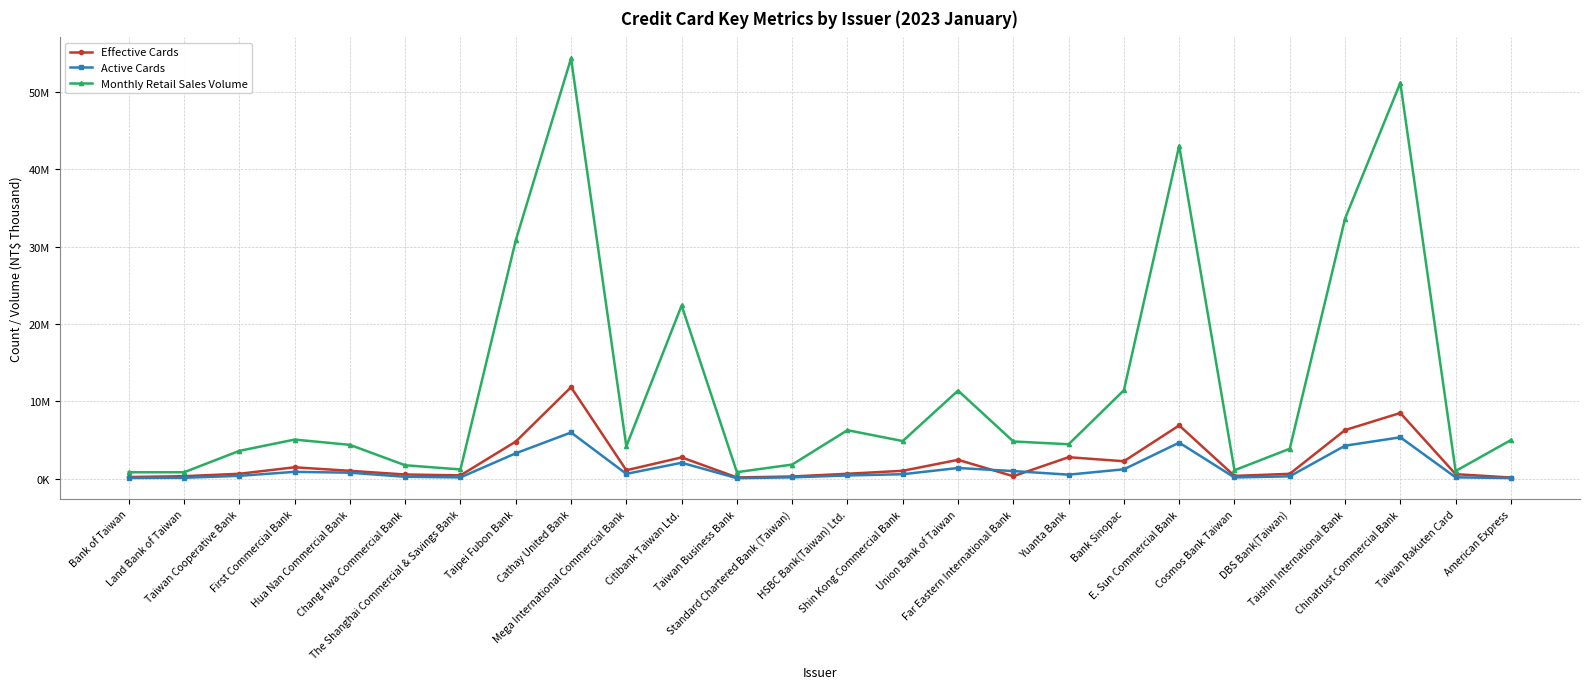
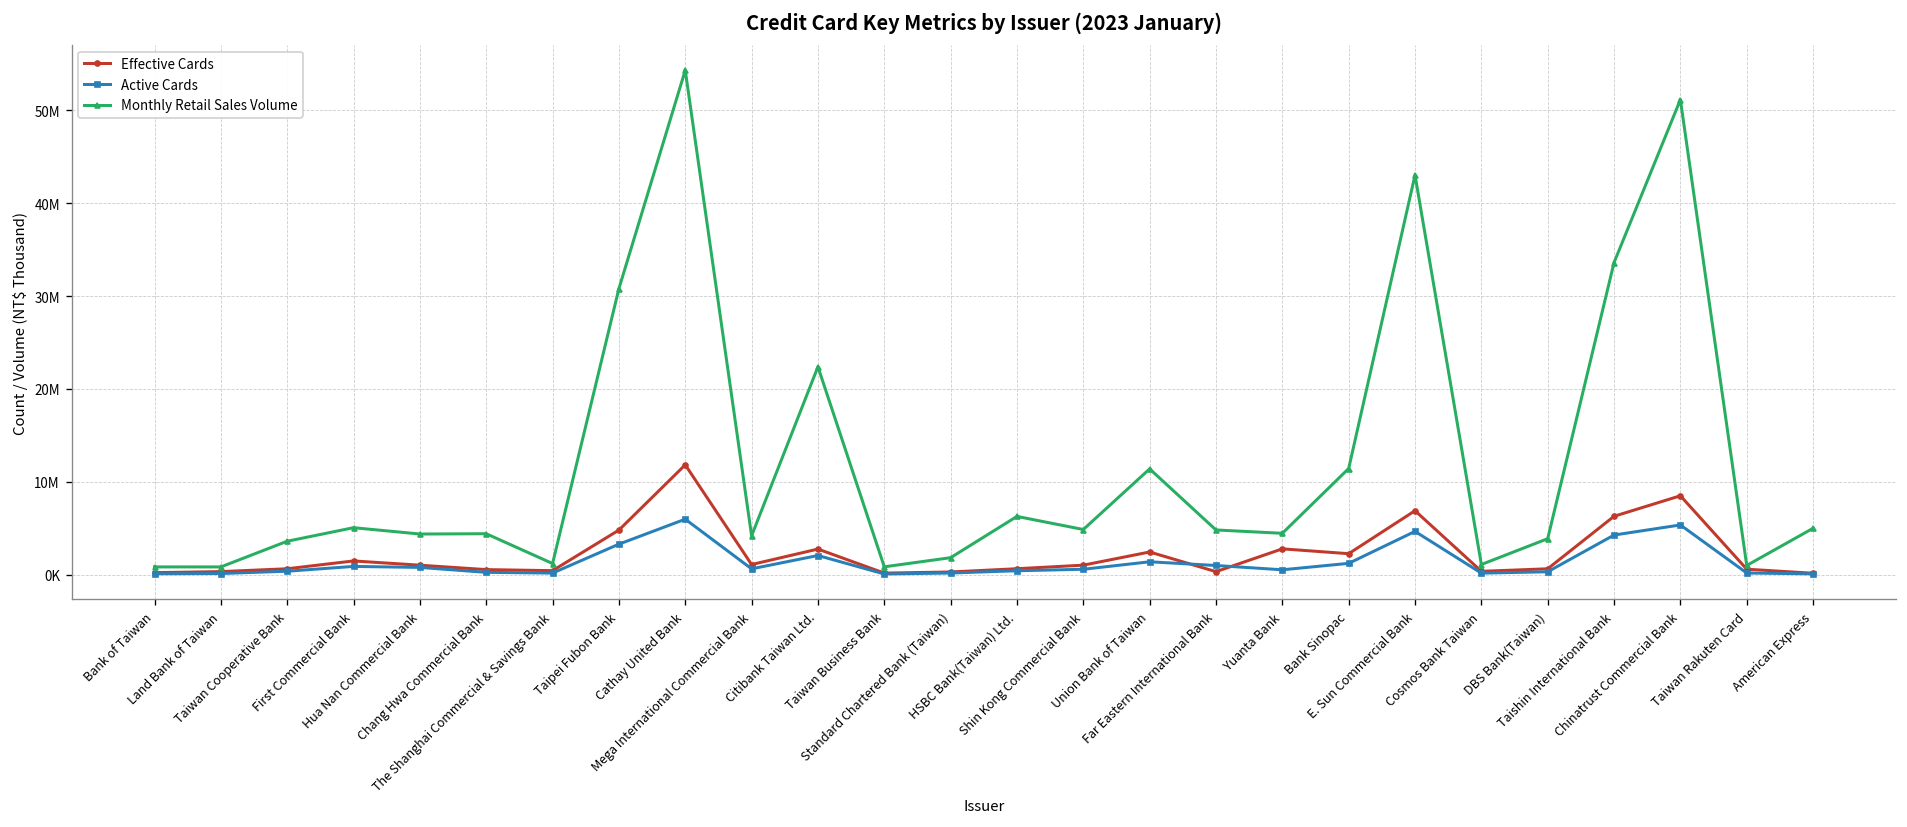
  {
    "Effective Cards": {
      "First Commercial Bank": 2000000,
      "Taipei Fubon Bank": 5000000,
      "Cathay United Bank": 12000000,
      "Mega International Commercial Bank": 1000000,
      "Citibank Taiwan Ltd.": 3000000,
      "Shin Kong Commercial Bank": 1000000,
      "Union Bank of Taiwan": 2000000,
      "Far Eastern International Bank": 0,
      "Yuanta Bank": 3000000,
      "Bank Sinopac": 2000000,
      "E. Sun Commercial Bank": 7000000,
      "Taishin International Bank": 6000000,
      "Chinatrust Commercial Bank": 9000000,
      "Taiwan Rakuten Card": 1000000
    },
    "Active Cards": {
      "First Commercial Bank": 1000000,
      "Taipei Fubon Bank": 3000000,
      "Cathay United Bank": 6000000,
      "Mega International Commercial Bank": 1000000,
      "Citibank Taiwan Ltd.": 2000000,
      "Shin Kong Commercial Bank": 1000000,
      "Union Bank of Taiwan": 1000000,
      "Far Eastern International Bank": 1000000,
      "Yuanta Bank": 1000000,
      "Bank Sinopac": 1000000,
      "E. Sun Commercial Bank": 5000000,
      "Taishin International Bank": 4000000,
      "Chinatrust Commercial Bank": 5000000,
      "Taiwan Rakuten Card": 0
    },
    "Monthly Retail Sales Volume": {
      "Bank of Taiwan": 1000000,
      "Land Bank of Taiwan": 1000000,
      "Taiwan Cooperative Bank": 4000000,
      "First Commercial Bank": 5000000,
      "Hua Nan Commercial Bank": 4000000,
-     "Chang Hwa Commercial Bank": 2000000,
+     "Chang Hwa Commercial Bank": 4000000,
      "The Shanghai Commercial & Savings Bank": 1000000,
      "Taipei Fubon Bank": 31000000,
      "Cathay United Bank": 54000000,
      "Mega International Commercial Bank": 4000000,
      "Citibank Taiwan Ltd.": 22000000,
      "Taiwan Business Bank": 1000000,
      "Standard Chartered Bank (Taiwan)": 2000000,
      "HSBC Bank(Taiwan) Ltd.": 6000000,
      "Shin Kong Commercial Bank": 5000000,
      "Union Bank of Taiwan": 11000000,
      "Far Eastern International Bank": 5000000,
      "Yuanta Bank": 4000000,
      "Bank Sinopac": 11000000,
      "E. Sun Commercial Bank": 43000000,
      "Cosmos Bank Taiwan": 1000000,
      "DBS Bank(Taiwan)": 4000000,
      "Taishin International Bank": 34000000,
      "Chinatrust Commercial Bank": 51000000,
      "Taiwan Rakuten Card": 1000000,
      "American Express": 5000000
    }
  }
